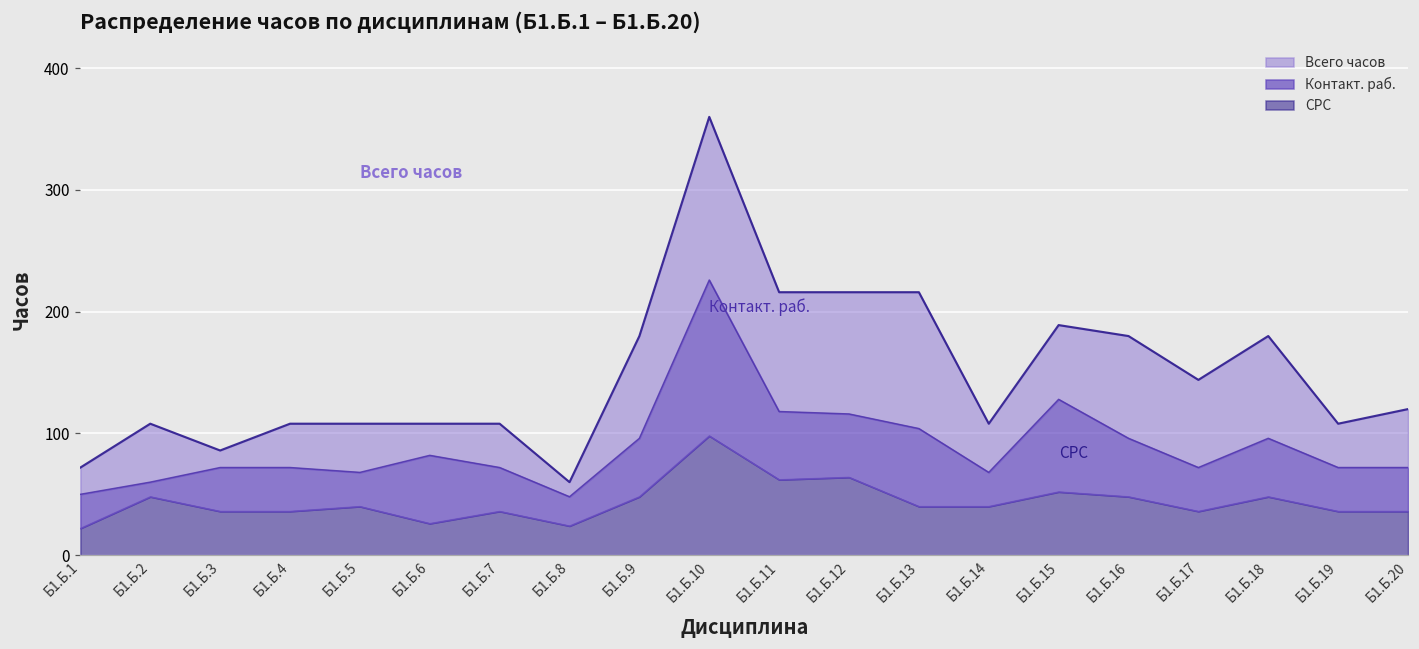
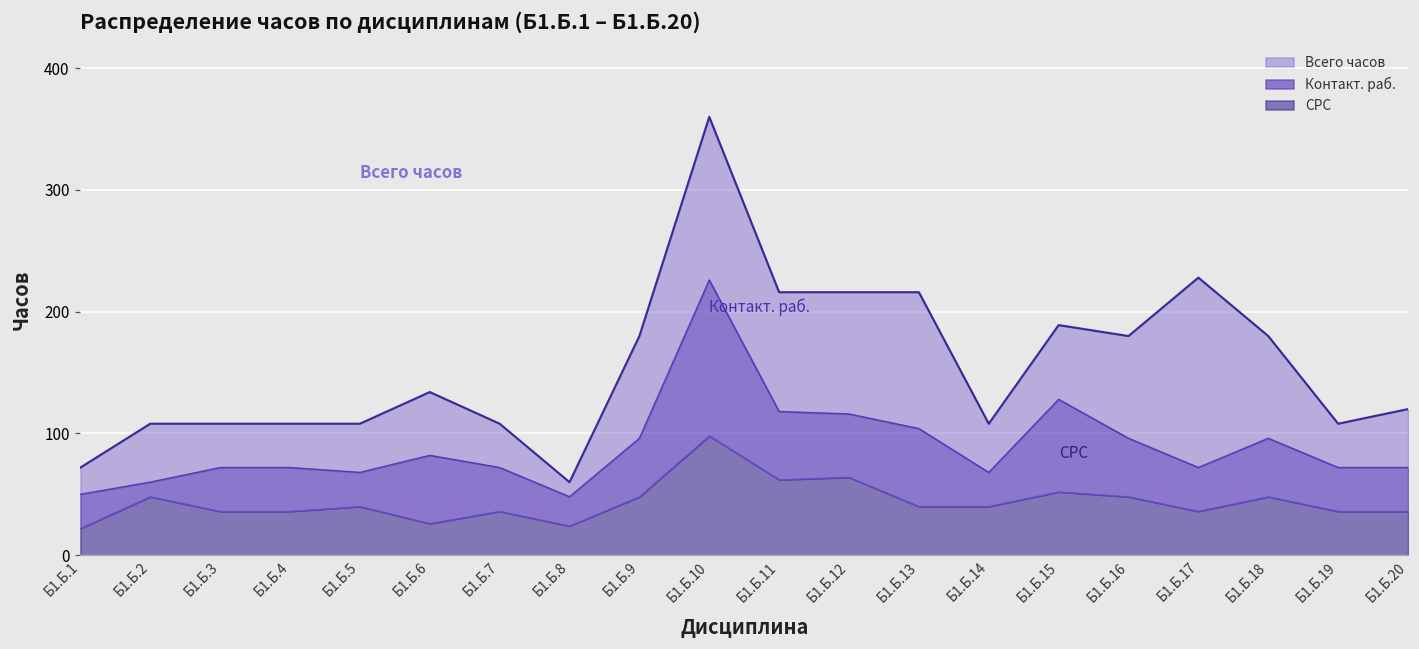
  {
    "Всего часов": {
      "Б1.Б.1": 72,
      "Б1.Б.2": 108,
-     "Б1.Б.3": 86,
+     "Б1.Б.3": 108,
      "Б1.Б.4": 108,
      "Б1.Б.5": 108,
-     "Б1.Б.6": 108,
+     "Б1.Б.6": 134,
      "Б1.Б.7": 108,
      "Б1.Б.8": 60,
      "Б1.Б.9": 180,
      "Б1.Б.10": 360,
      "Б1.Б.11": 216,
      "Б1.Б.12": 216,
      "Б1.Б.13": 216,
      "Б1.Б.14": 108,
      "Б1.Б.15": 189,
      "Б1.Б.16": 180,
-     "Б1.Б.17": 144,
+     "Б1.Б.17": 228,
      "Б1.Б.18": 180,
      "Б1.Б.19": 108,
      "Б1.Б.20": 120
    }
  }
